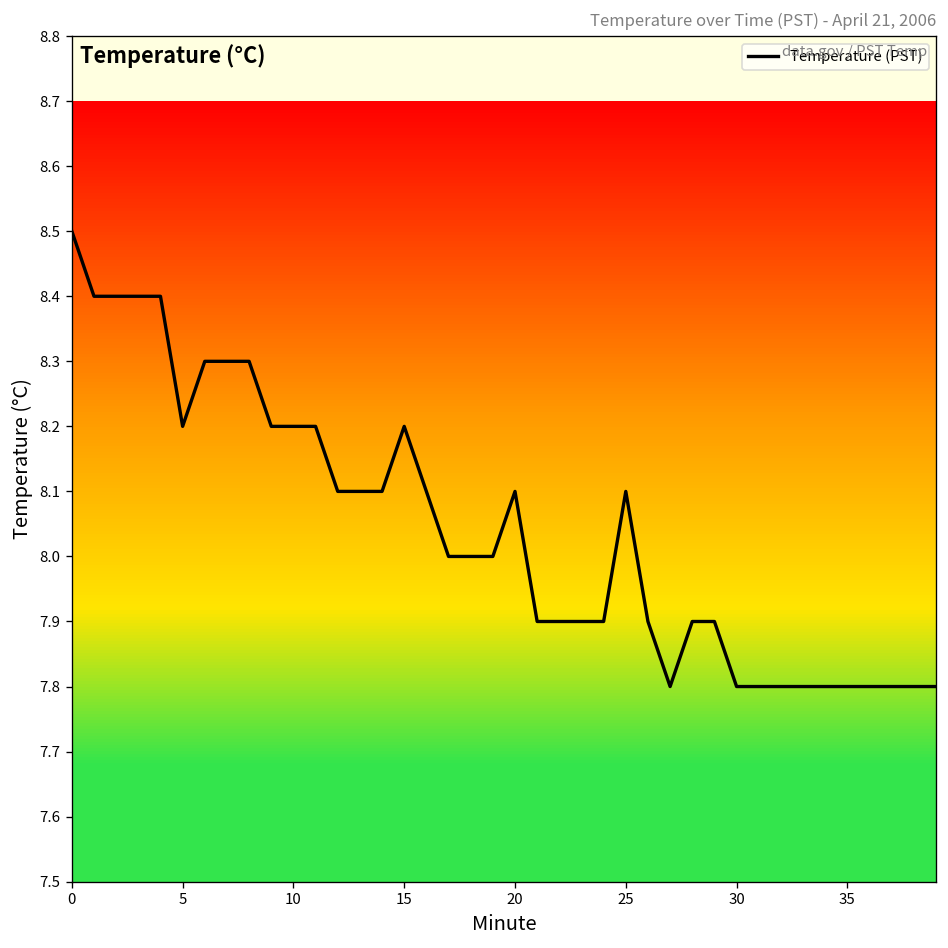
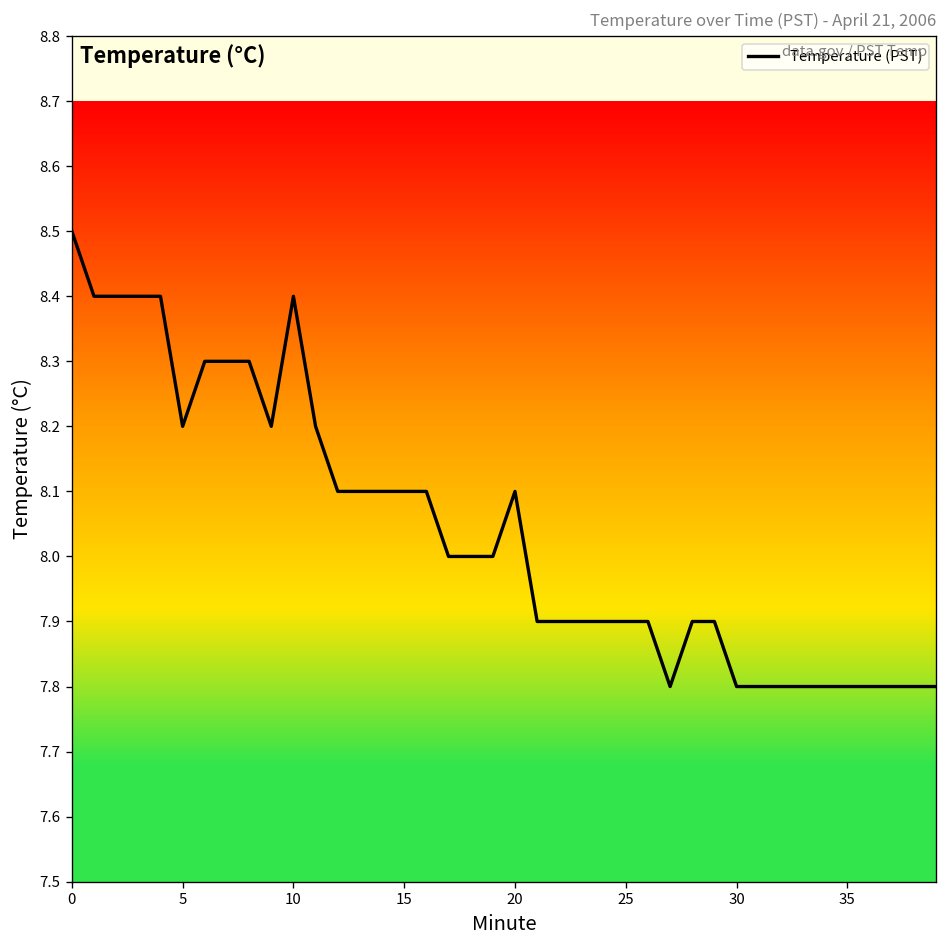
  {
    "0": 8.5,
    "5": 8.2,
-   "10": 8.2,
-   "15": 8.2,
+   "10": 8.4,
+   "15": 8.1,
    "20": 8.1,
-   "25": 8.1,
+   "25": 7.9,
    "30": 7.8,
    "35": 7.8
  }
